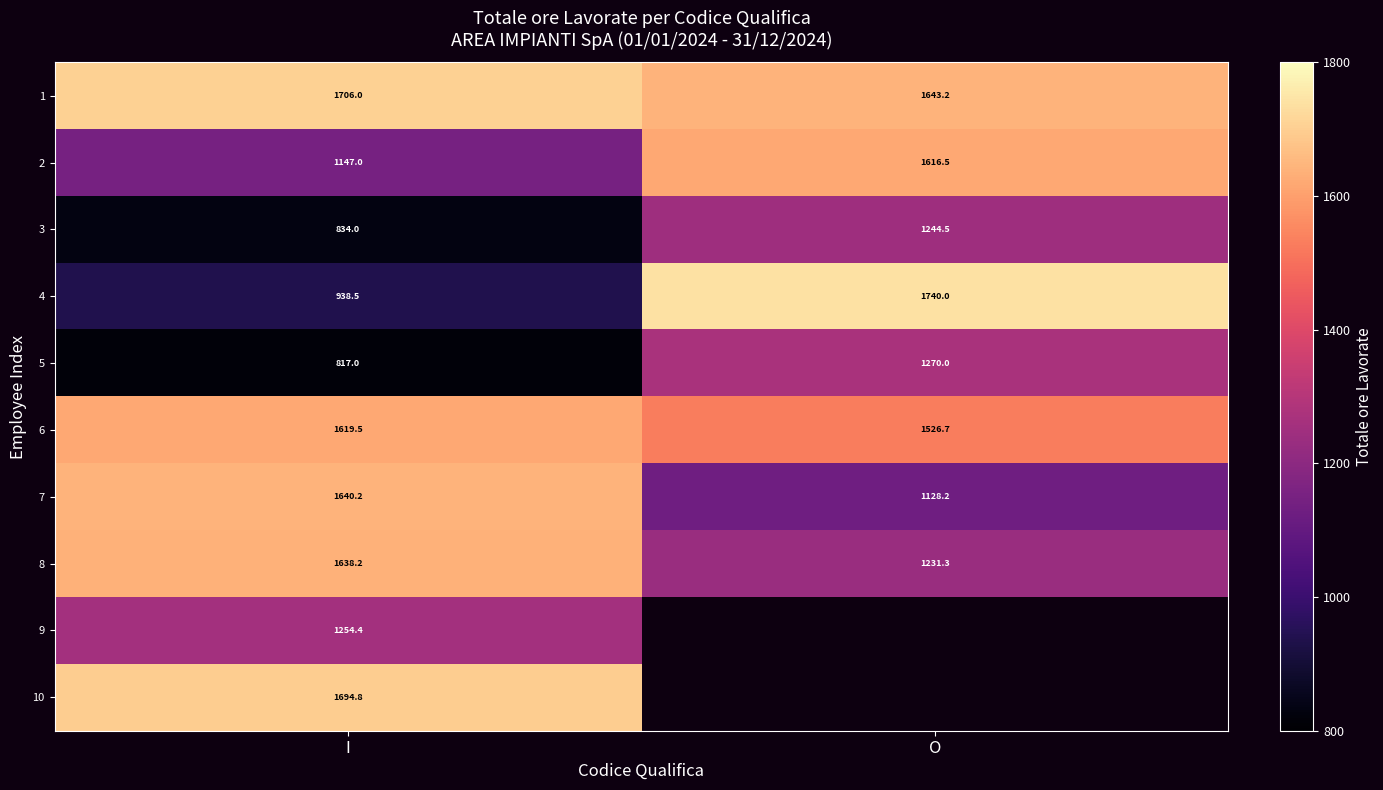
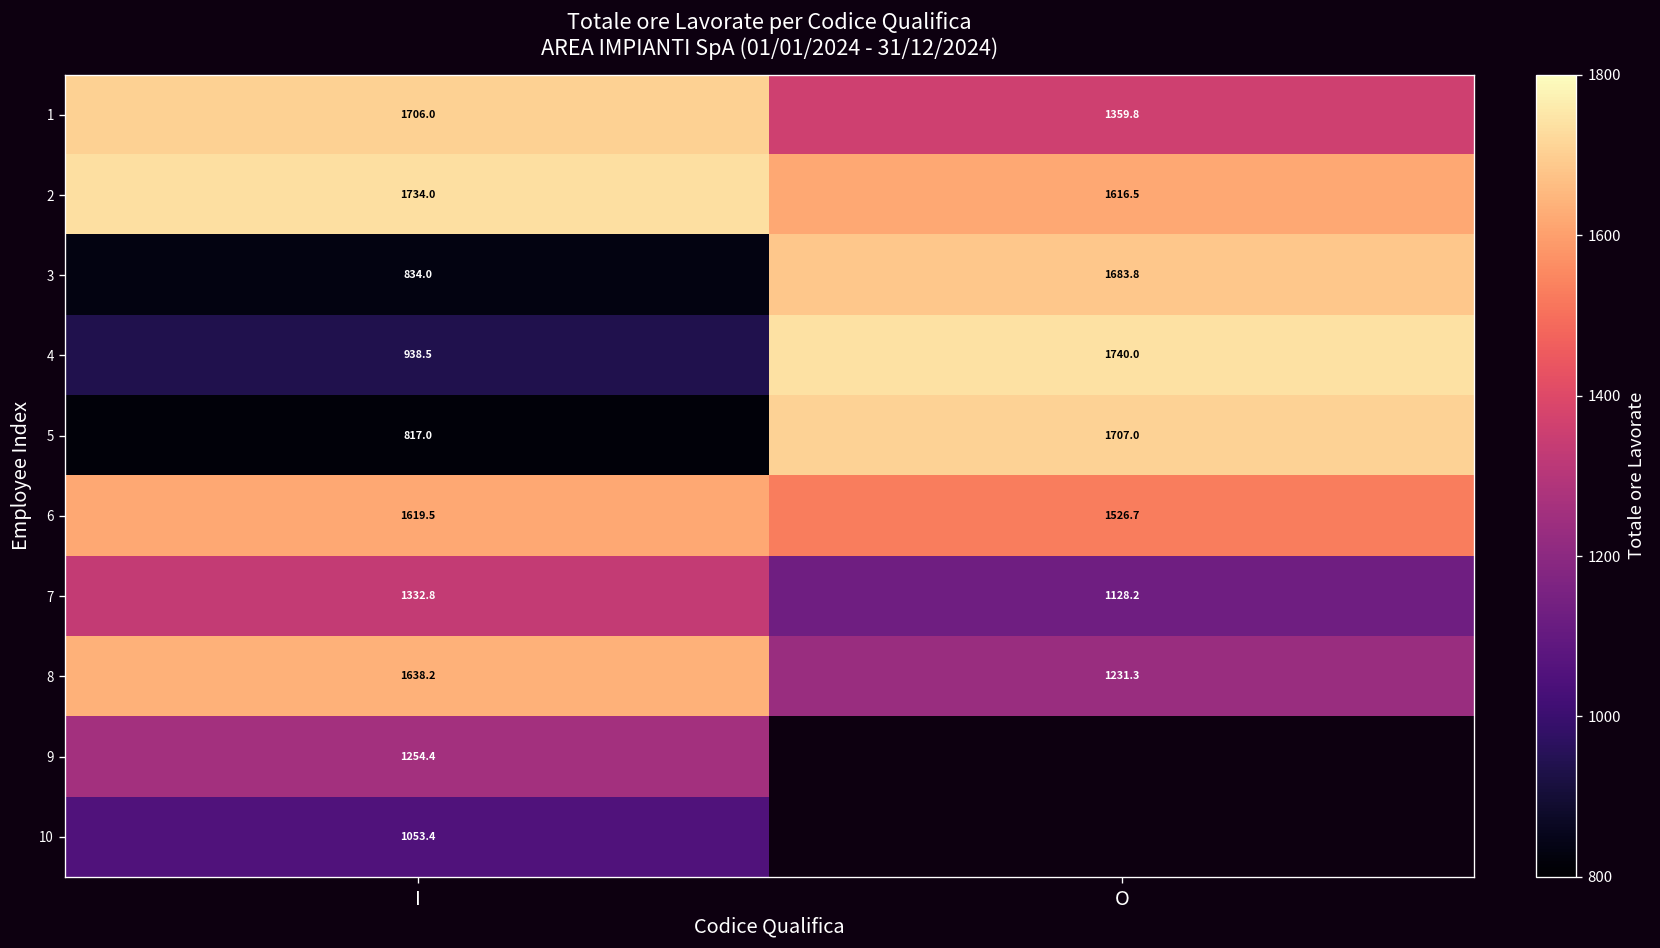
  {
    "1": {
      "I": 1706.0,
-     "O": 1643.2
+     "O": 1359.8
    },
    "2": {
-     "I": 1147.0,
+     "I": 1734.0,
      "O": 1616.5
    },
    "3": {
      "I": 834.0,
-     "O": 1244.5
+     "O": 1683.8
    },
    "4": {
      "I": 938.5,
      "O": 1740.0
    },
    "5": {
      "I": 817.0,
-     "O": 1270.0
+     "O": 1707.0
    },
    "6": {
      "I": 1619.5,
      "O": 1526.7
    },
    "7": {
-     "I": 1640.2,
+     "I": 1332.8,
      "O": 1128.2
    },
    "8": {
      "I": 1638.2,
      "O": 1231.3
    },
    "9": {
      "I": 1254.4
    },
    "10": {
-     "I": 1694.8
+     "I": 1053.4
    }
  }
